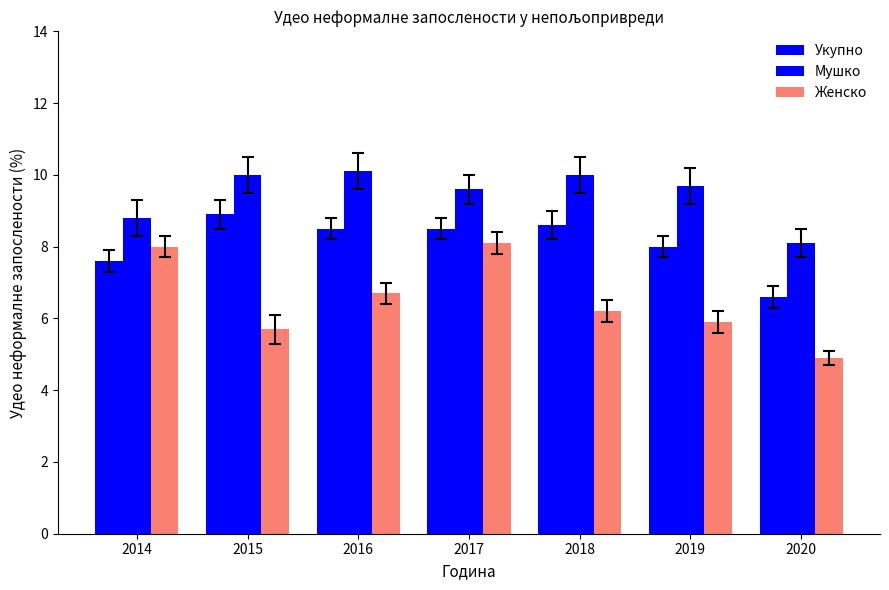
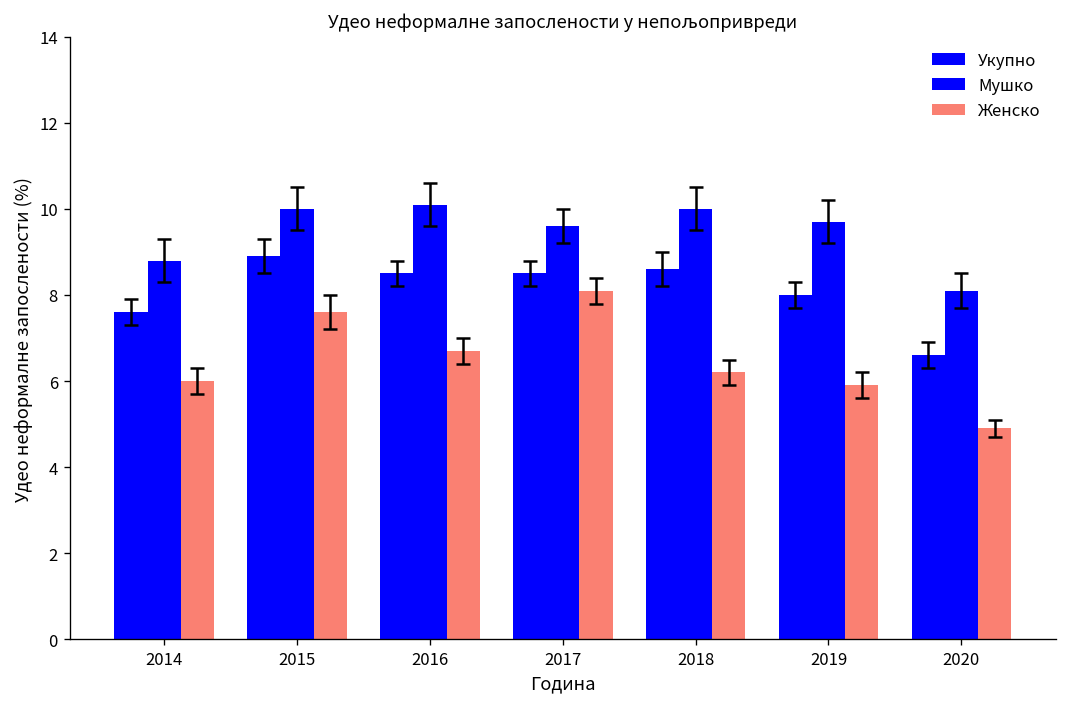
  {
    "Женско": {
-     "2014": 8,
-     "2015": 5.7,
+     "2014": 6,
+     "2015": 7.6,
      "2016": 6.7,
      "2017": 8.1,
      "2018": 6.2,
      "2019": 5.9,
      "2020": 4.9
    }
  }
